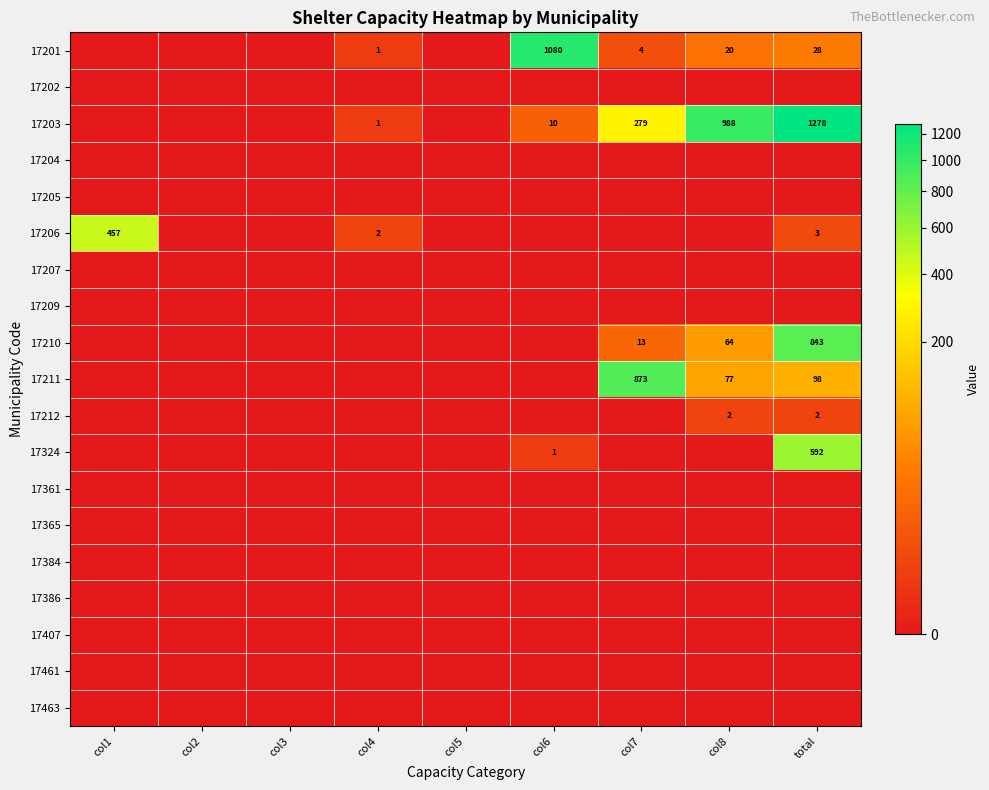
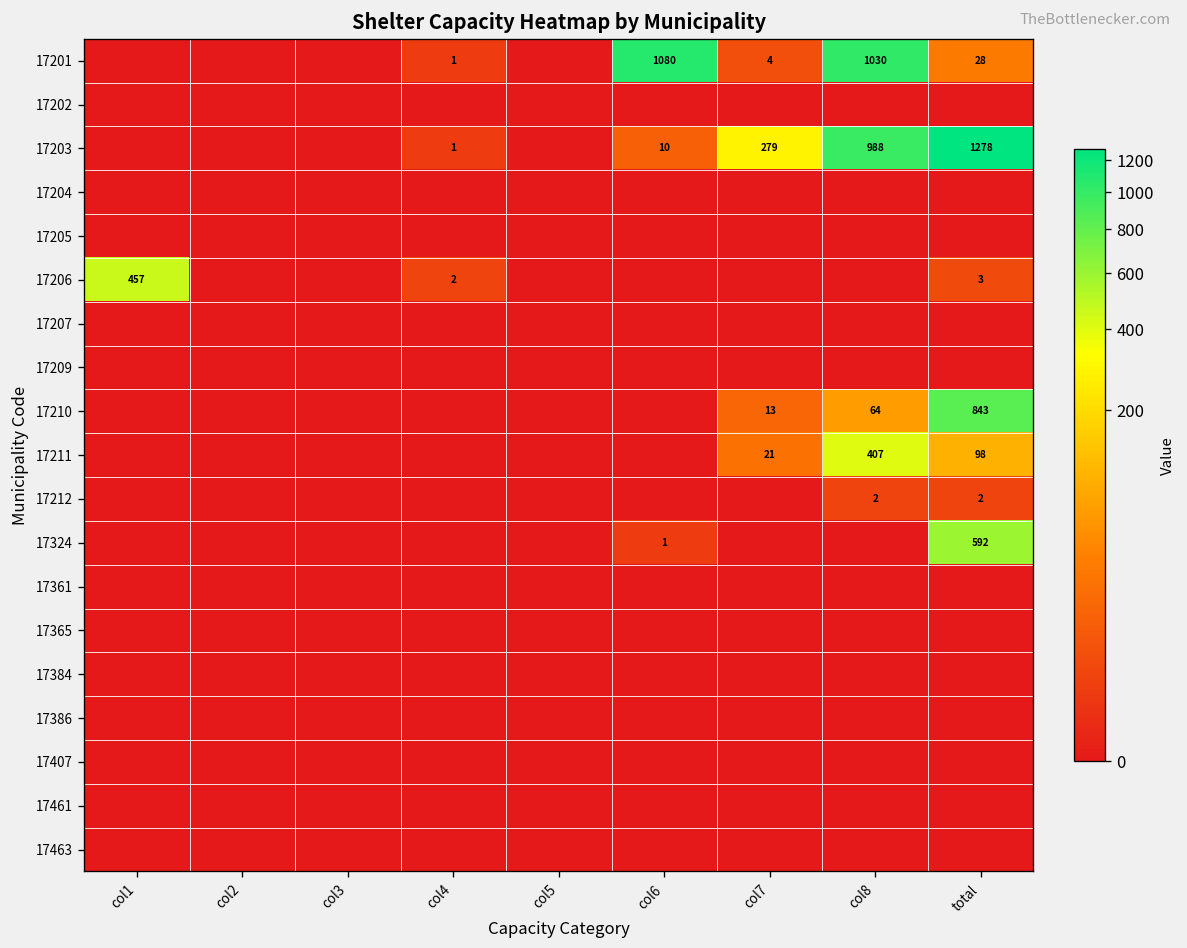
  {
    "17201": {
      "col4": 1,
      "col6": 1080,
      "col7": 4,
-     "col8": 20,
+     "col8": 1030,
      "total": 28
    },
    "17203": {
      "col4": 1,
      "col6": 10,
      "col7": 279,
      "col8": 988,
      "total": 1278
    },
    "17206": {
      "col1": 457,
      "col4": 2,
      "total": 3
    },
    "17210": {
      "col7": 13,
      "col8": 64,
      "total": 843
    },
    "17211": {
-     "col7": 873,
-     "col8": 77,
+     "col7": 21,
+     "col8": 407,
      "total": 98
    },
    "17212": {
      "col8": 2,
      "total": 2
    },
    "17324": {
      "col6": 1,
      "total": 592
    }
  }
